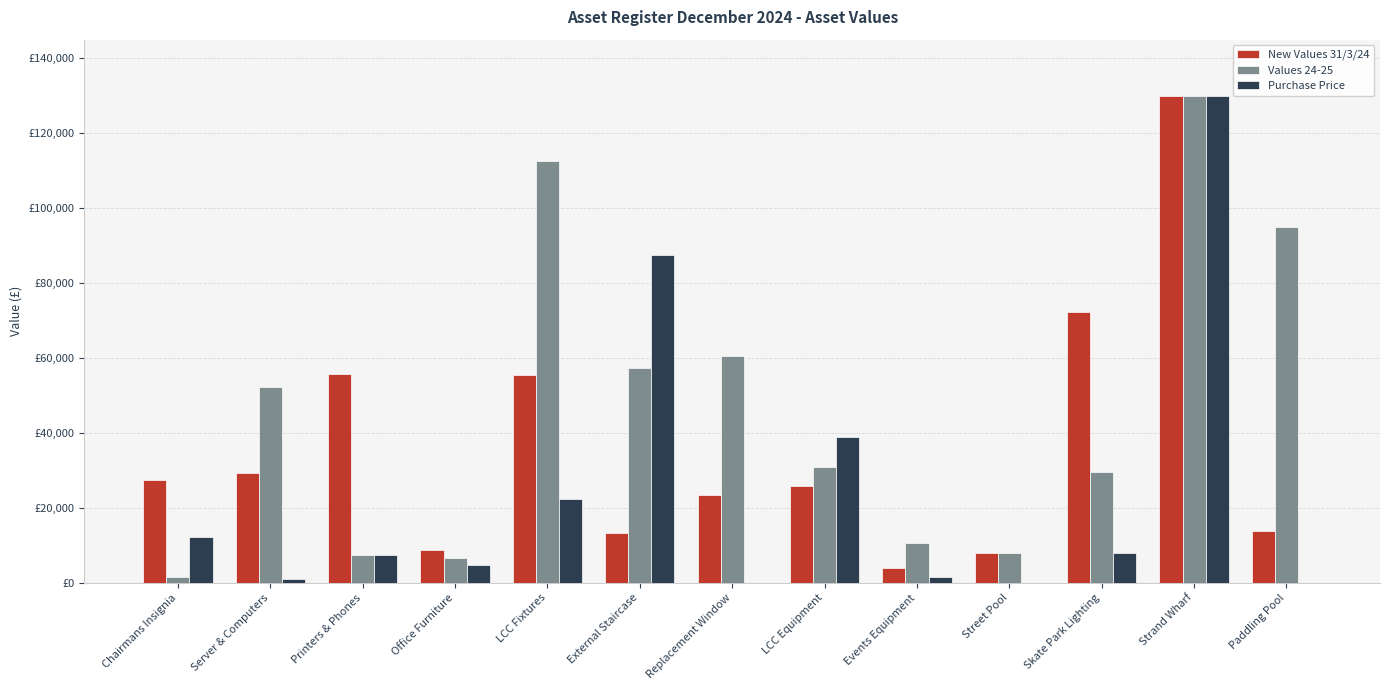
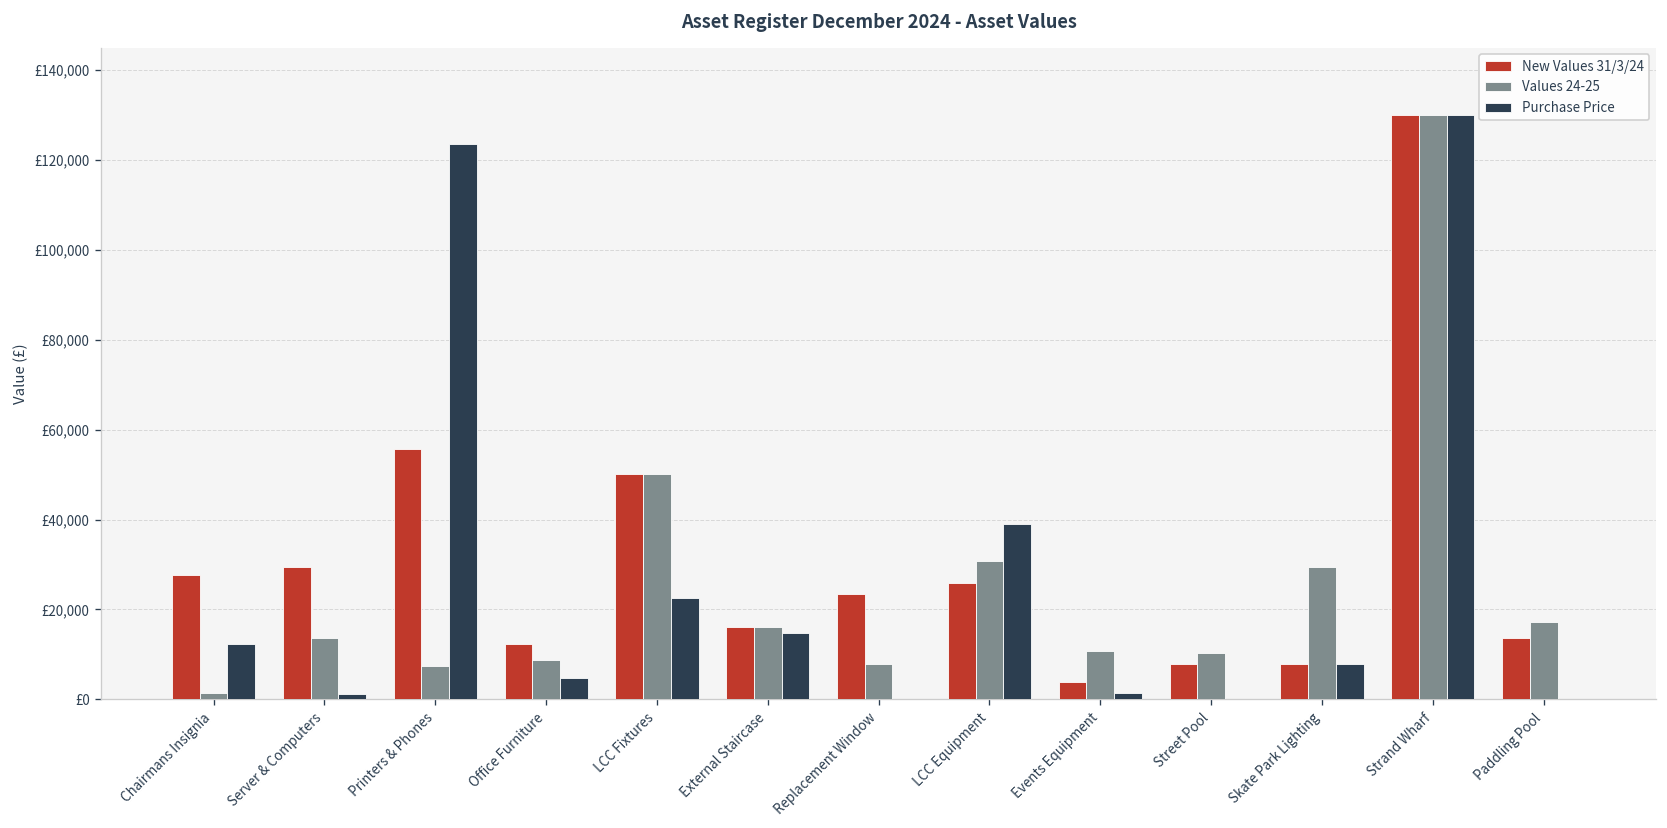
  {
    "New Values 31/3/24": {
      "Chairmans Insignia": "£28,000",
      "Server & Computers": "£29,000",
      "Printers & Phones": "£56,000",
-     "Office Furniture": "£9,000",
-     "LCC Fixtures": "£55,000",
-     "External Staircase": "£13,000",
+     "Office Furniture": "£12,000",
+     "LCC Fixtures": "£50,000",
+     "External Staircase": "£16,000",
      "Replacement Window": "£24,000",
      "LCC Equipment": "£26,000",
      "Events Equipment": "£4,000",
      "Street Pool": "£8,000",
-     "Skate Park Lighting": "£72,000",
+     "Skate Park Lighting": "£8,000",
      "Strand Wharf": "£130,000",
      "Paddling Pool": "£14,000"
    },
    "Values 24-25": {
      "Chairmans Insignia": "£2,000",
-     "Server & Computers": "£52,000",
+     "Server & Computers": "£14,000",
      "Printers & Phones": "£7,000",
-     "Office Furniture": "£7,000",
-     "LCC Fixtures": "£113,000",
-     "External Staircase": "£57,000",
-     "Replacement Window": "£60,000",
+     "Office Furniture": "£9,000",
+     "LCC Fixtures": "£50,000",
+     "External Staircase": "£16,000",
+     "Replacement Window": "£8,000",
      "LCC Equipment": "£31,000",
      "Events Equipment": "£11,000",
-     "Street Pool": "£8,000",
+     "Street Pool": "£10,000",
      "Skate Park Lighting": "£30,000",
      "Strand Wharf": "£130,000",
-     "Paddling Pool": "£95,000"
+     "Paddling Pool": "£17,000"
    },
    "Purchase Price": {
      "Chairmans Insignia": "£12,000",
      "Server & Computers": "£1,000",
-     "Printers & Phones": "£7,000",
+     "Printers & Phones": "£124,000",
      "Office Furniture": "£5,000",
      "LCC Fixtures": "£22,000",
-     "External Staircase": "£88,000",
+     "External Staircase": "£15,000",
      "Replacement Window": "£0",
      "LCC Equipment": "£39,000",
      "Events Equipment": "£2,000",
      "Street Pool": "£0",
      "Skate Park Lighting": "£8,000",
      "Strand Wharf": "£130,000",
      "Paddling Pool": "£0"
    }
  }
